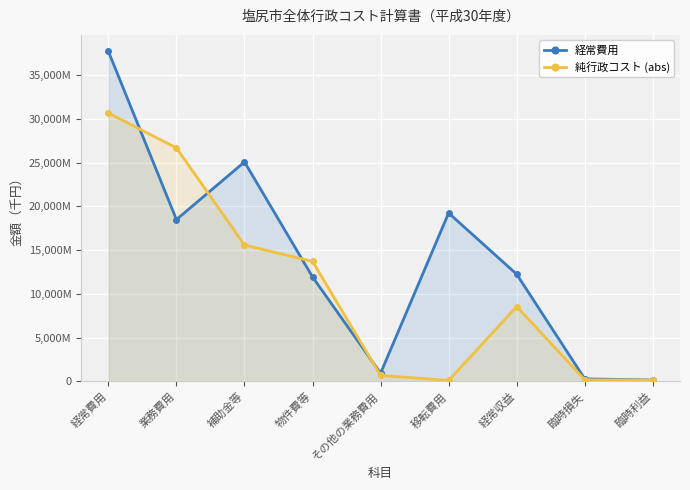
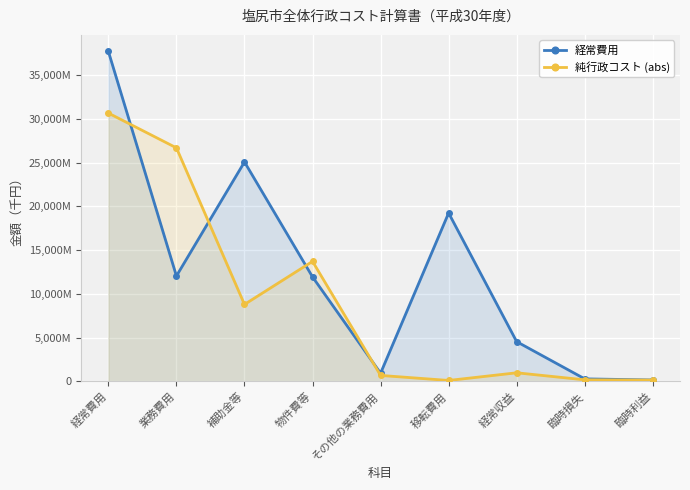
  {
    "経常費用": {
      "経常費用": "38,000,000,000",
-     "業務費用": "18,000,000,000",
+     "業務費用": "12,000,000,000",
      "補助金等": "25,000,000,000",
      "物件費等": "12,000,000,000",
      "移転費用": "19,000,000,000",
-     "経常収益": "12,000,000,000"
+     "経常収益": "5,000,000,000"
    },
    "純行政コスト (abs)": {
      "経常費用": "31,000,000,000",
      "業務費用": "27,000,000,000",
-     "補助金等": "16,000,000,000",
+     "補助金等": "9,000,000,000",
      "物件費等": "14,000,000,000",
      "移転費用": "0",
-     "経常収益": "9,000,000,000"
+     "経常収益": "1,000,000,000"
    }
  }
